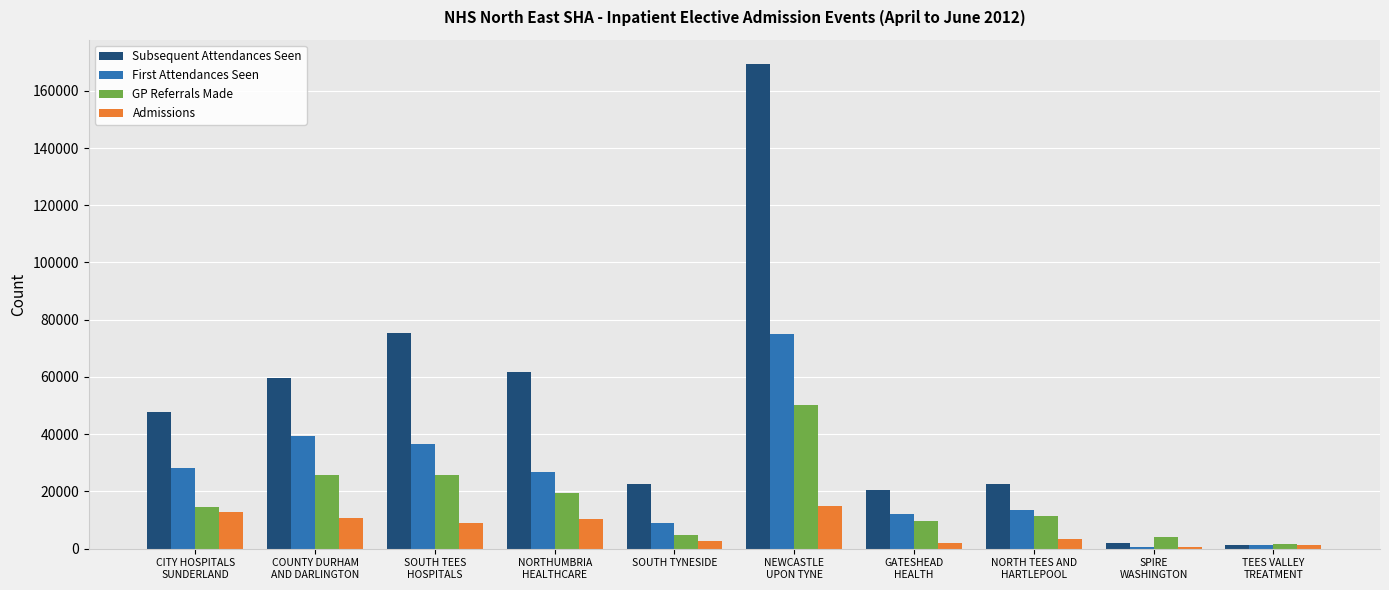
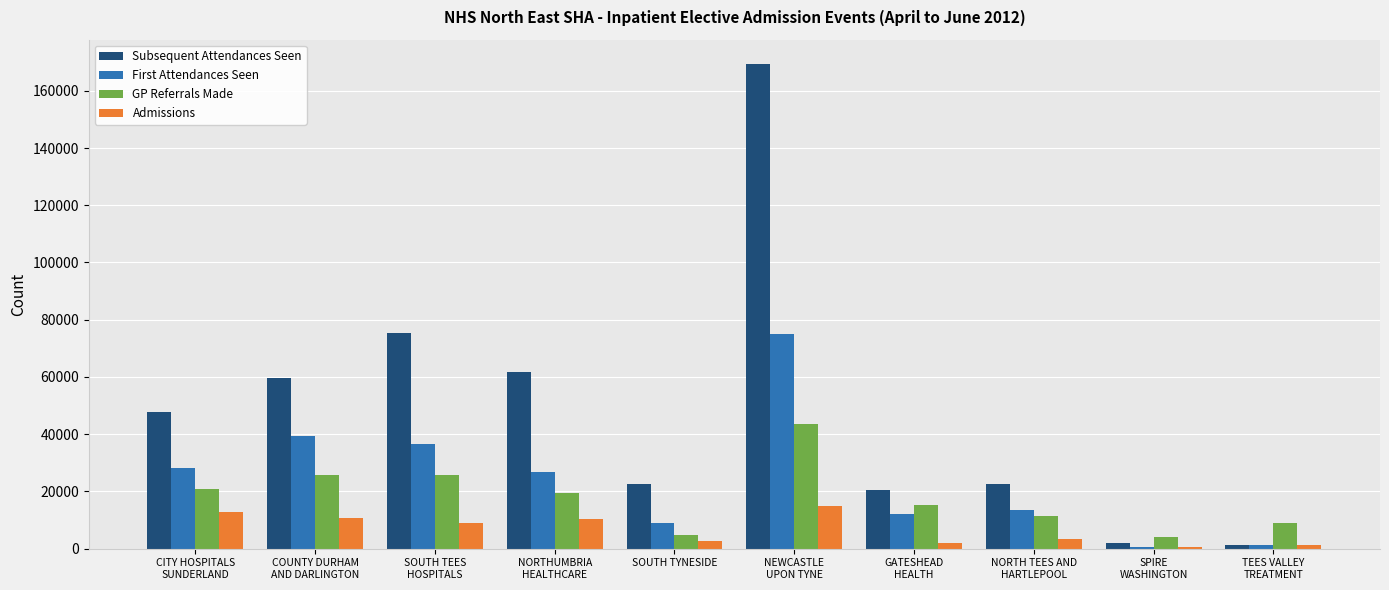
  {
    "Subsequent Attendances Seen": {
      "CITY HOSPITALS SUNDERLAND": 48000,
      "COUNTY DURHAM AND DARLINGTON": 60000,
      "SOUTH TEES HOSPITALS": 75000,
      "NORTHUMBRIA HEALTHCARE": 62000,
      "SOUTH TYNESIDE": 23000,
      "NEWCASTLE UPON TYNE": 169000,
      "GATESHEAD HEALTH": 21000,
      "NORTH TEES AND HARTLEPOOL": 22000,
      "SPIRE WASHINGTON": 2000,
      "TEES VALLEY TREATMENT": 1000
    },
    "First Attendances Seen": {
      "CITY HOSPITALS SUNDERLAND": 28000,
      "COUNTY DURHAM AND DARLINGTON": 40000,
      "SOUTH TEES HOSPITALS": 37000,
      "NORTHUMBRIA HEALTHCARE": 27000,
      "SOUTH TYNESIDE": 9000,
      "NEWCASTLE UPON TYNE": 75000,
      "GATESHEAD HEALTH": 12000,
      "NORTH TEES AND HARTLEPOOL": 14000,
      "TEES VALLEY TREATMENT": 1000
    },
    "GP Referrals Made": {
-     "CITY HOSPITALS SUNDERLAND": 15000,
+     "CITY HOSPITALS SUNDERLAND": 21000,
      "COUNTY DURHAM AND DARLINGTON": 26000,
      "SOUTH TEES HOSPITALS": 26000,
      "NORTHUMBRIA HEALTHCARE": 20000,
      "SOUTH TYNESIDE": 5000,
-     "NEWCASTLE UPON TYNE": 50000,
-     "GATESHEAD HEALTH": 10000,
+     "NEWCASTLE UPON TYNE": 44000,
+     "GATESHEAD HEALTH": 15000,
      "NORTH TEES AND HARTLEPOOL": 11000,
      "SPIRE WASHINGTON": 4000,
-     "TEES VALLEY TREATMENT": 2000
+     "TEES VALLEY TREATMENT": 9000
    },
    "Admissions": {
      "CITY HOSPITALS SUNDERLAND": 13000,
      "COUNTY DURHAM AND DARLINGTON": 11000,
      "SOUTH TEES HOSPITALS": 9000,
      "NORTHUMBRIA HEALTHCARE": 10000,
      "SOUTH TYNESIDE": 3000,
      "NEWCASTLE UPON TYNE": 15000,
      "GATESHEAD HEALTH": 2000,
      "NORTH TEES AND HARTLEPOOL": 4000,
      "TEES VALLEY TREATMENT": 1000
    }
  }
